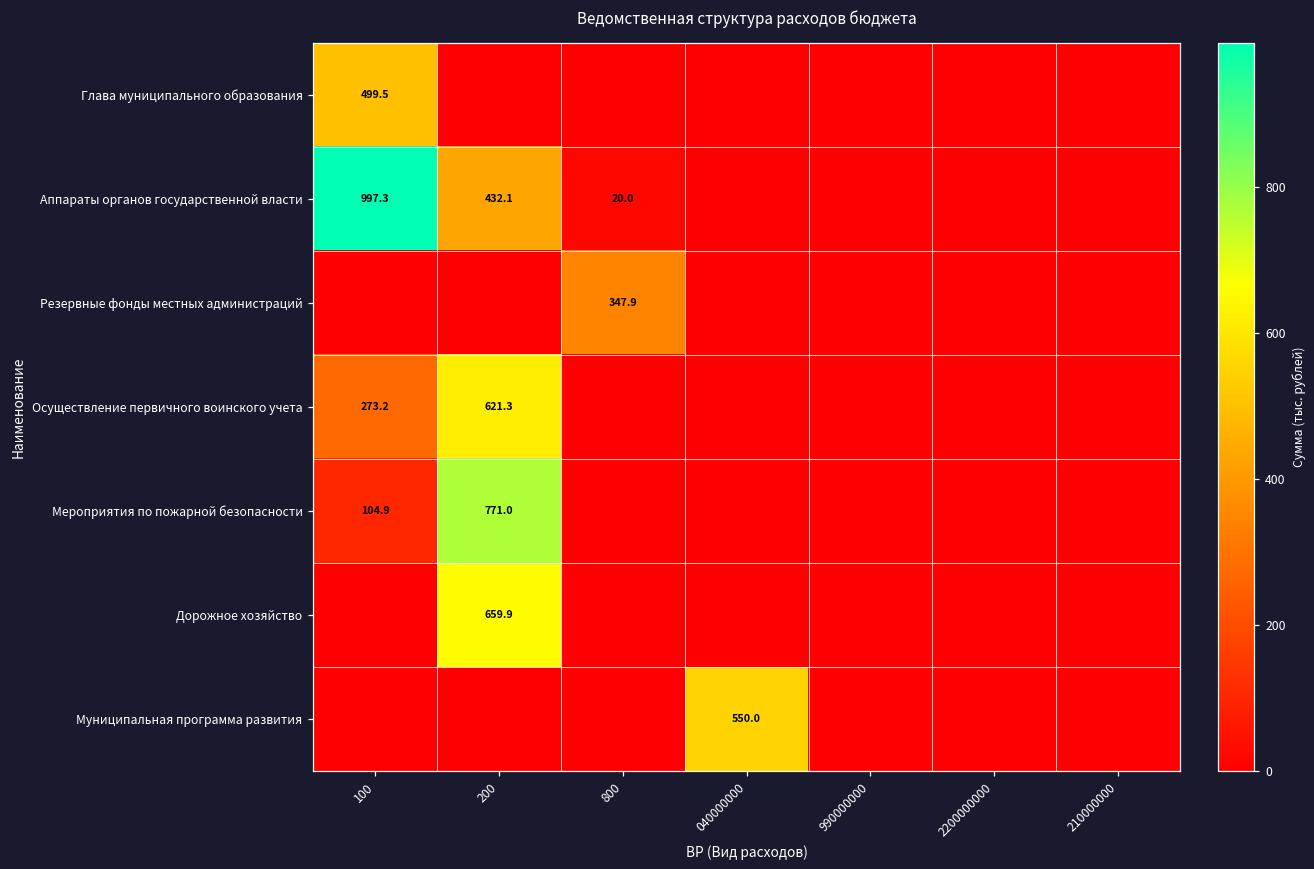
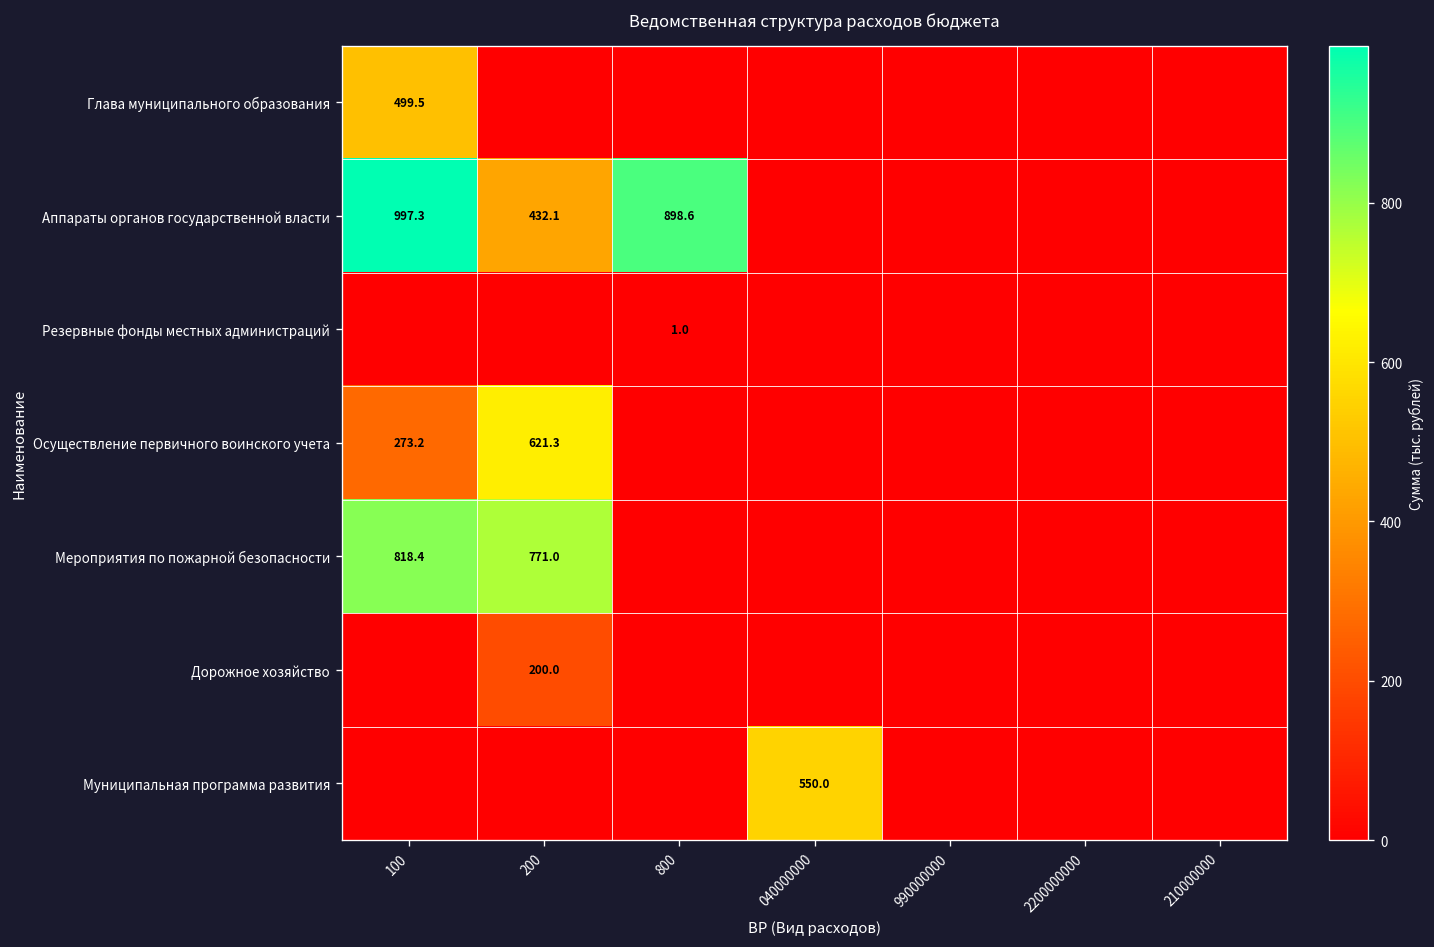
  {
    "Глава муниципального образования": {
      "100": 499.5
    },
    "Аппараты органов государственной власти": {
      "100": 997.3,
      "200": 432.1,
-     "800": 20.0
+     "800": 898.6
    },
    "Резервные фонды местных администраций": {
-     "800": 347.9
+     "800": 1.0
    },
    "Осуществление первичного воинского учета": {
      "100": 273.2,
      "200": 621.3
    },
    "Мероприятия по пожарной безопасности": {
-     "100": 104.9,
+     "100": 818.4,
      "200": 771.0
    },
    "Дорожное хозяйство": {
-     "200": 659.9
+     "200": 200.0
    },
    "Муниципальная программа развития": {
      "040000000": 550.0
    }
  }
